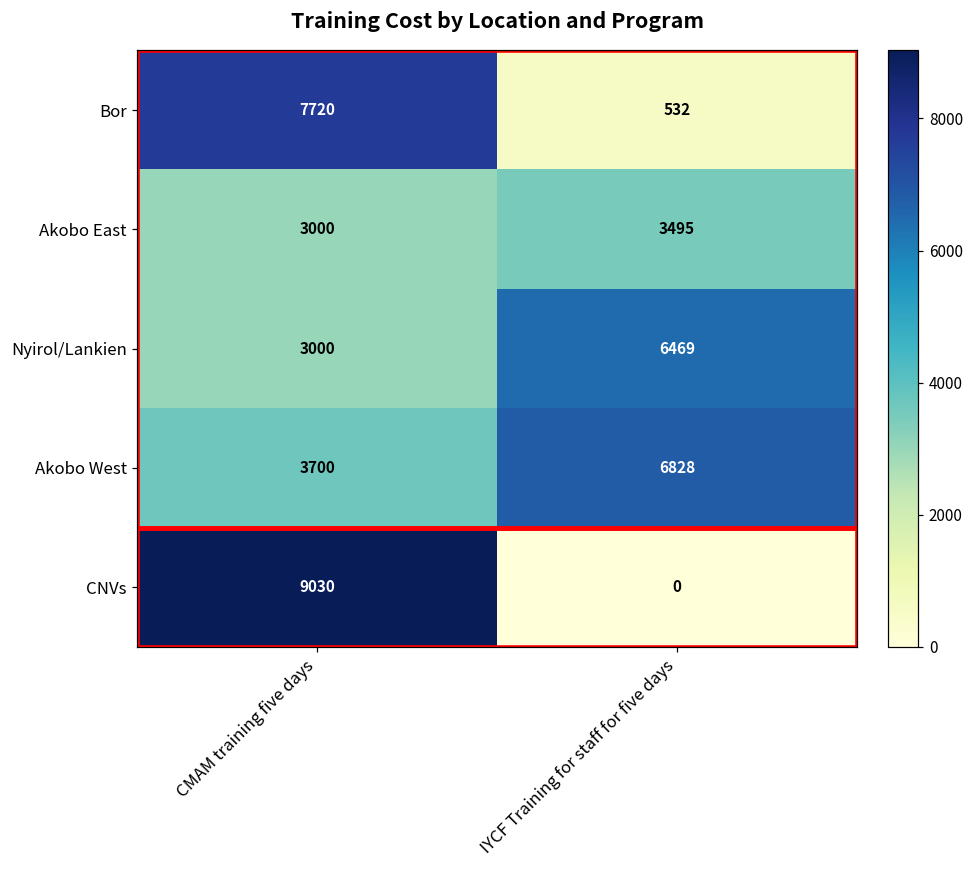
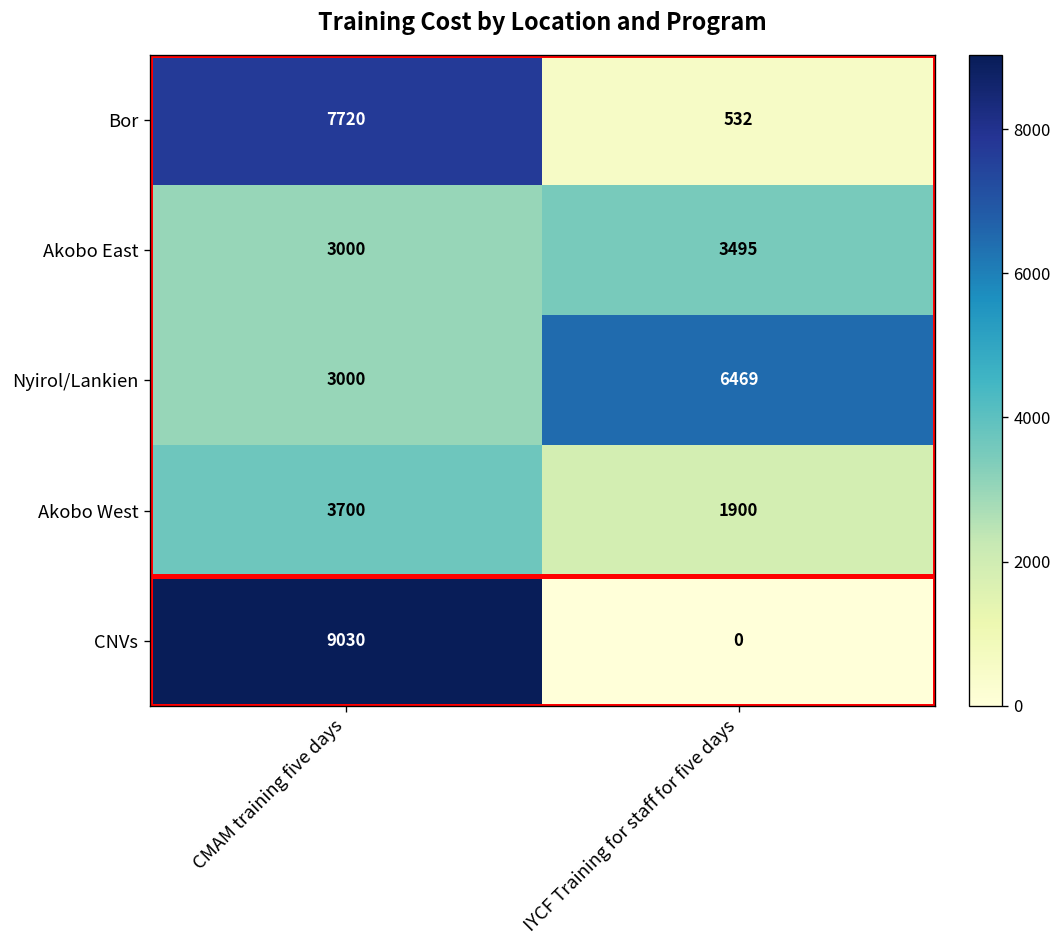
  {
    "Bor": {
      "CMAM training five days": 7720,
      "IYCF Training for staff for five days": 532
    },
    "Akobo East": {
      "CMAM training five days": 3000,
      "IYCF Training for staff for five days": 3495
    },
    "Nyirol/Lankien": {
      "CMAM training five days": 3000,
      "IYCF Training for staff for five days": 6469
    },
    "Akobo West": {
      "CMAM training five days": 3700,
-     "IYCF Training for staff for five days": 6828
+     "IYCF Training for staff for five days": 1900
    },
    "CNVs": {
      "CMAM training five days": 9030,
      "IYCF Training for staff for five days": 0
    }
  }
